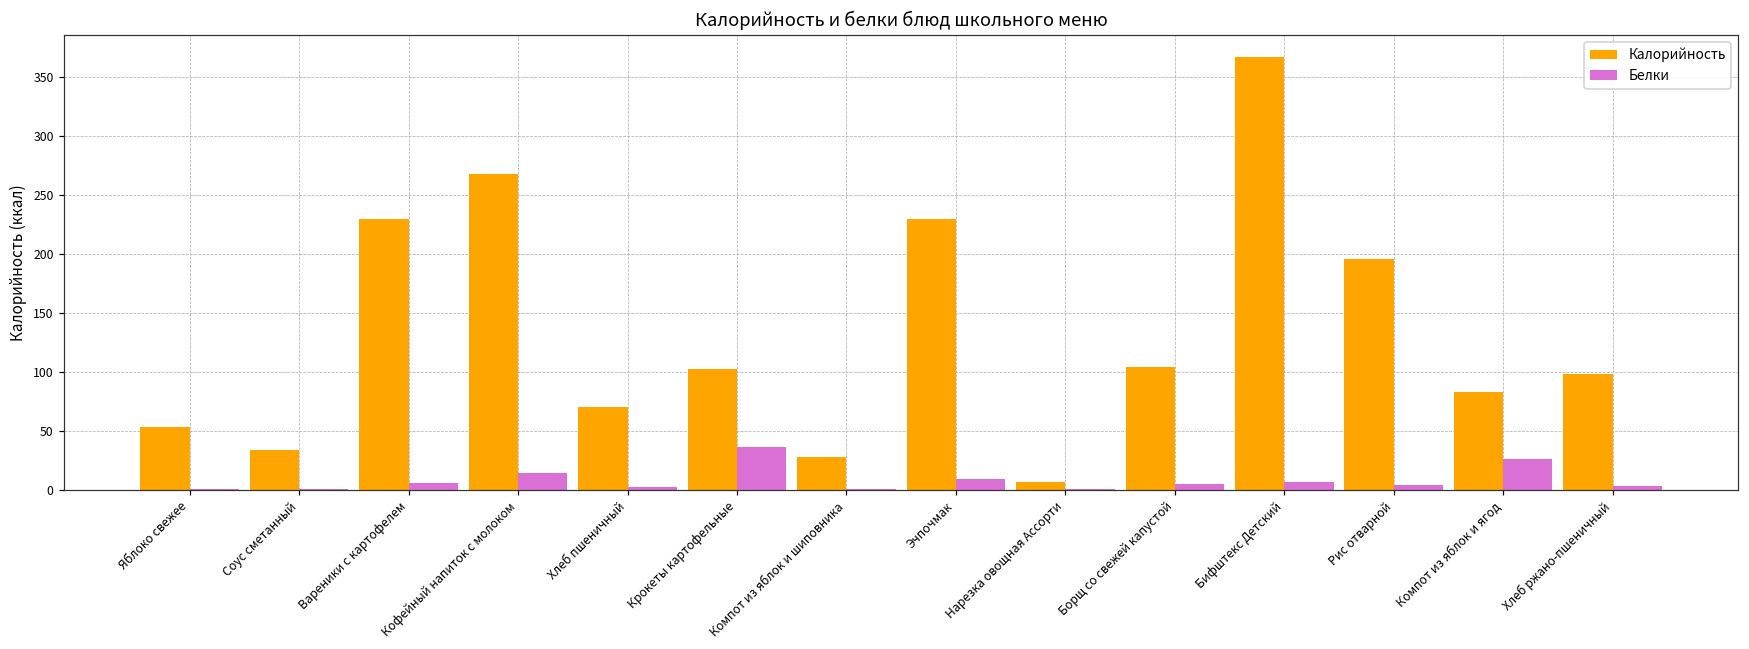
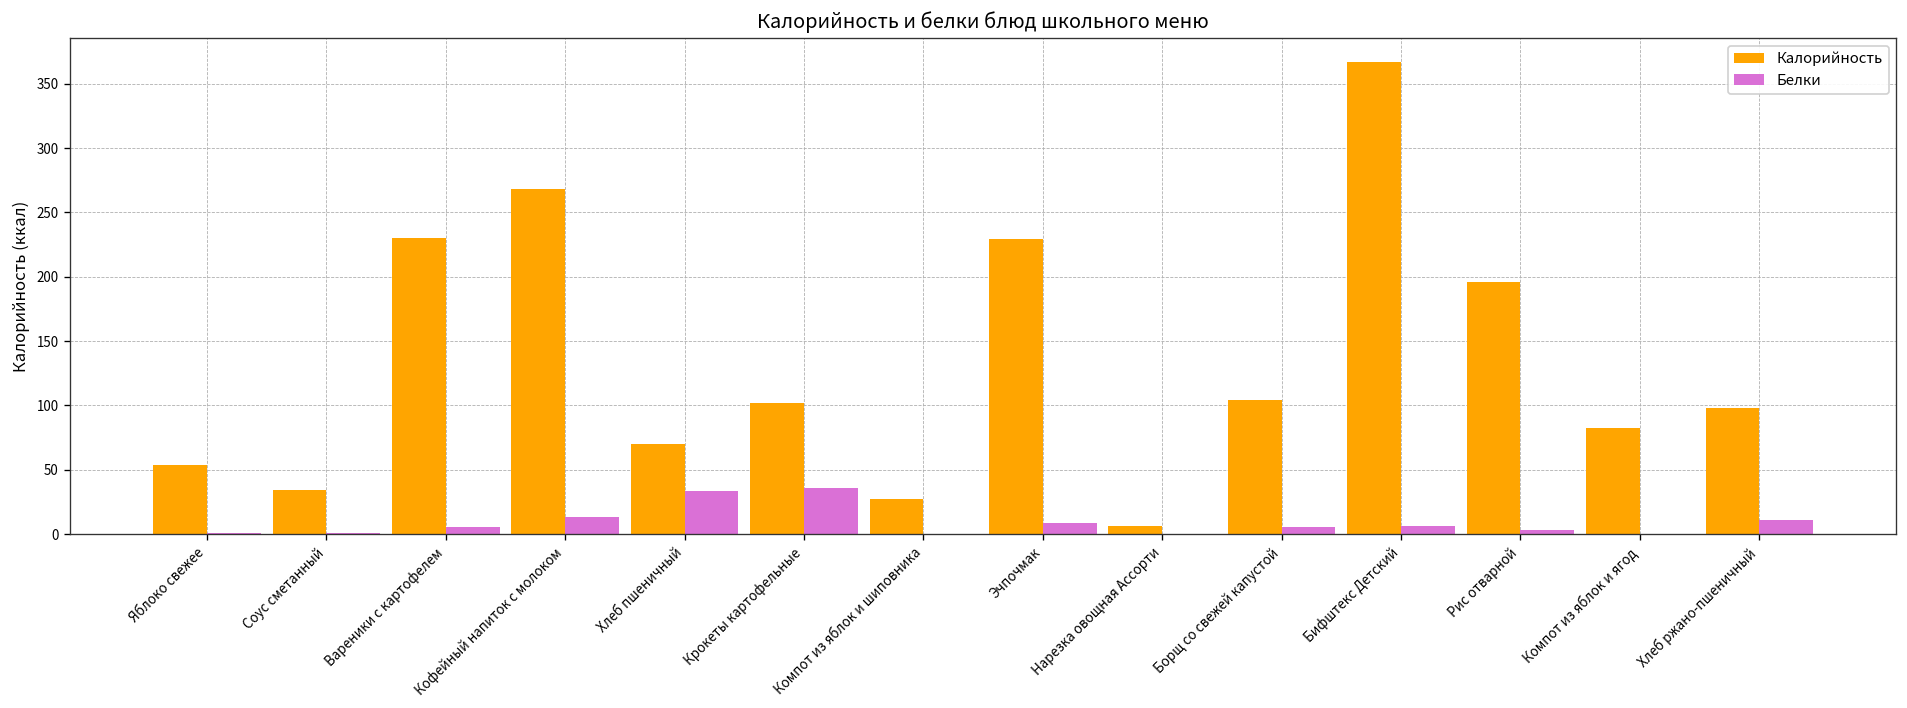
  {
    "Калорийность": {
      "Яблоко свежее": 53,
      "Соус сметанный": 34,
      "Вареники с картофелем": 230,
      "Кофейный напиток с молоком": 268,
      "Хлеб пшеничный": 70,
      "Крокеты картофельные": 102,
      "Компот из яблок и шиповника": 28,
      "Эчпочмак": 229,
      "Нарезка овощная Ассорти": 6,
      "Борщ со свежей капустой": 104,
      "Бифштекс Детский": 367,
      "Рис отварной": 196,
      "Компот из яблок и ягод": 82,
      "Хлеб ржано-пшеничный": 98
    },
    "Белки": {
      "Вареники с картофелем": 6,
      "Кофейный напиток с молоком": 14,
-     "Хлеб пшеничный": 2,
+     "Хлеб пшеничный": 33,
      "Крокеты картофельные": 36,
      "Эчпочмак": 9,
      "Борщ со свежей капустой": 5,
      "Бифштекс Детский": 6,
      "Рис отварной": 4,
-     "Компот из яблок и ягод": 26,
-     "Хлеб ржано-пшеничный": 3
+     "Компот из яблок и ягод": 0,
+     "Хлеб ржано-пшеничный": 11
    }
  }
